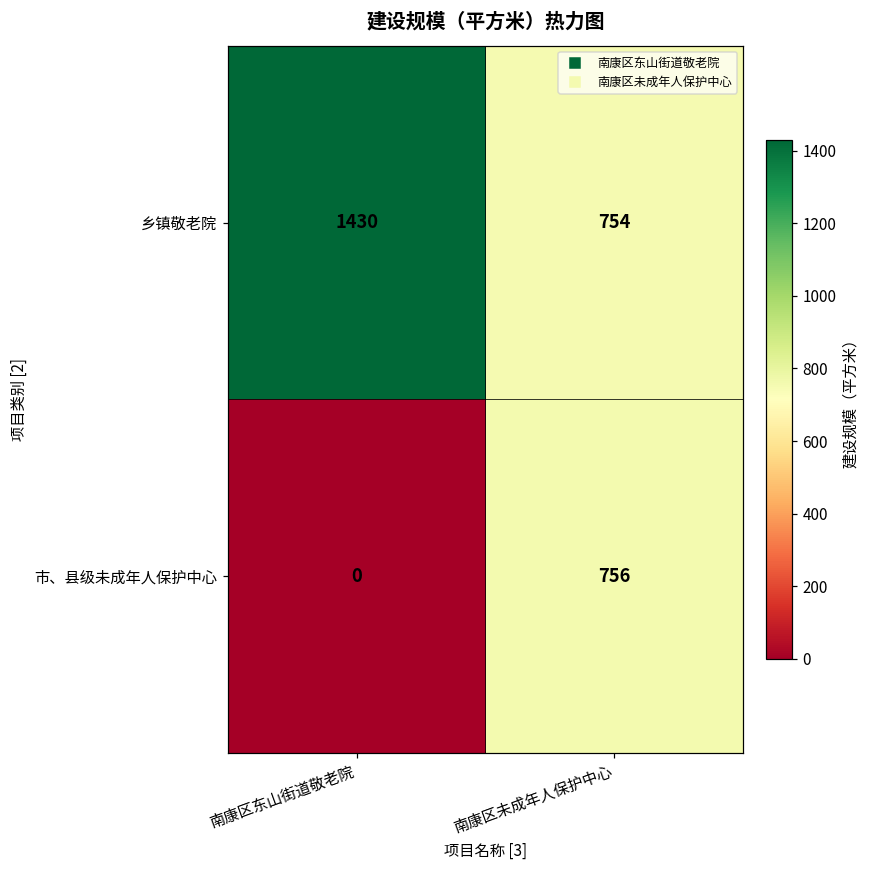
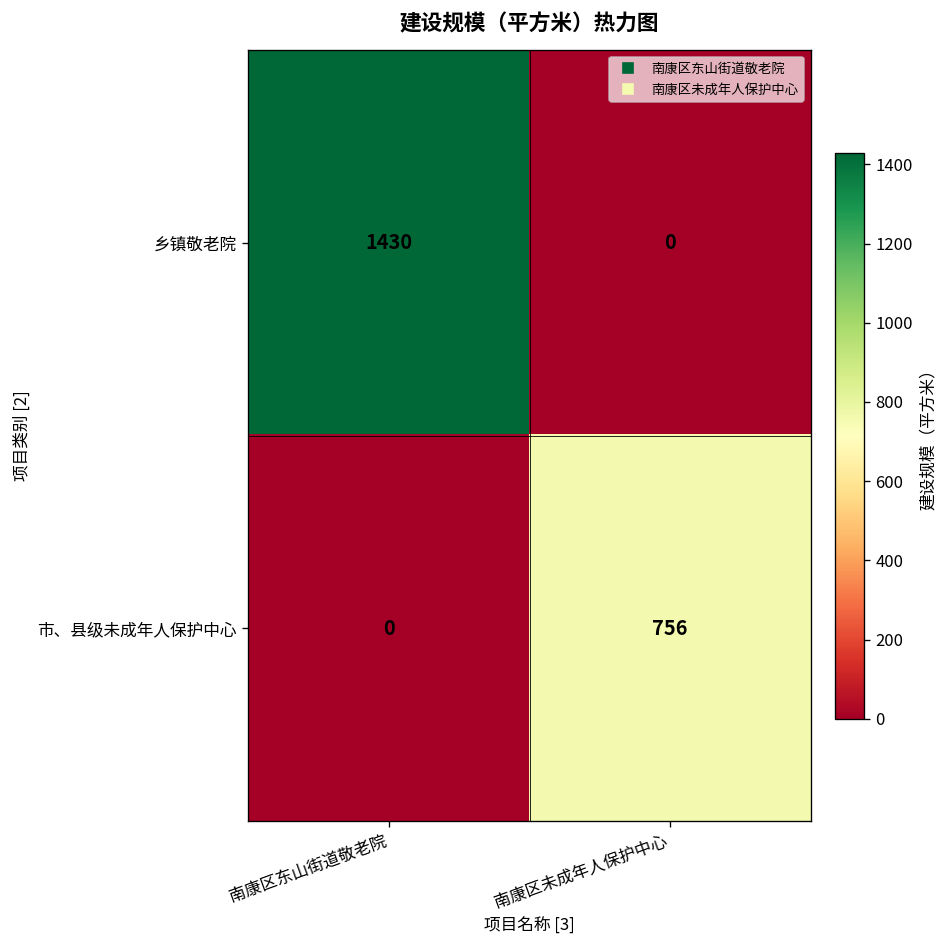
  {
    "乡镇敬老院": {
      "南康区东山街道敬老院": 1430,
-     "南康区未成年人保护中心": 754
+     "南康区未成年人保护中心": 0
    },
    "市、县级未成年人保护中心": {
      "南康区东山街道敬老院": 0,
      "南康区未成年人保护中心": 756
    }
  }
